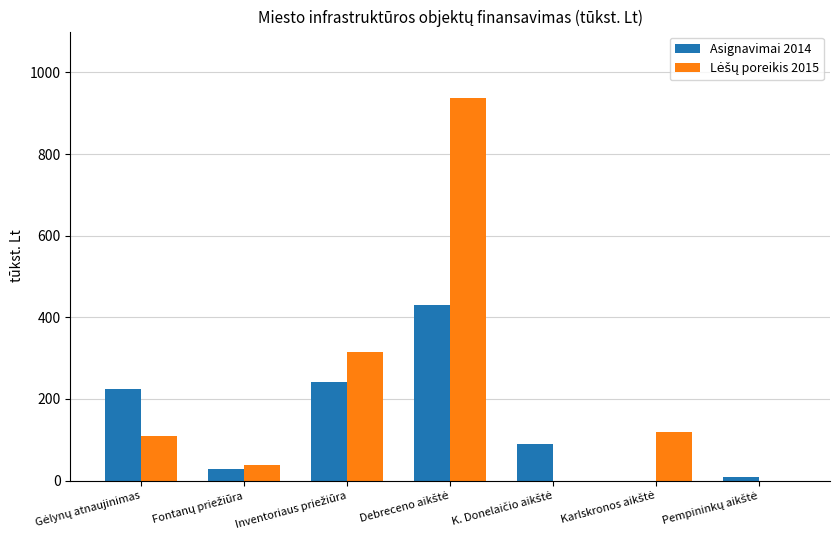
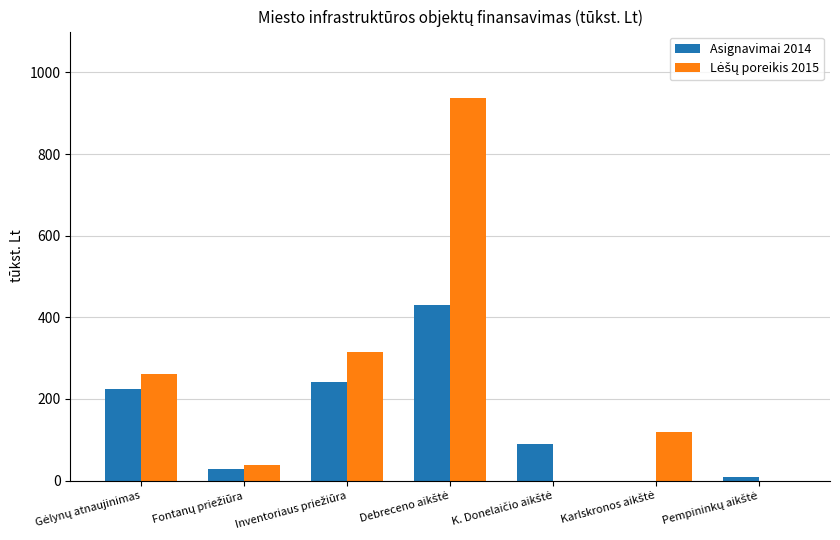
  {
    "Asignavimai 2014": {
      "Gėlynų atnaujinimas": 230,
      "Fontanų priežiūra": 30,
      "Inventoriaus priežiūra": 240,
      "Debreceno aikštė": 430,
      "K. Donelaičio aikštė": 90,
      "Karlskronos aikštė": 0,
      "Pempininkų aikštė": 10
    },
    "Lėšų poreikis 2015": {
-     "Gėlynų atnaujinimas": 110,
+     "Gėlynų atnaujinimas": 260,
      "Fontanų priežiūra": 40,
      "Inventoriaus priežiūra": 310,
      "Debreceno aikštė": 940,
      "K. Donelaičio aikštė": 0,
      "Karlskronos aikštė": 120,
      "Pempininkų aikštė": 0
    }
  }
